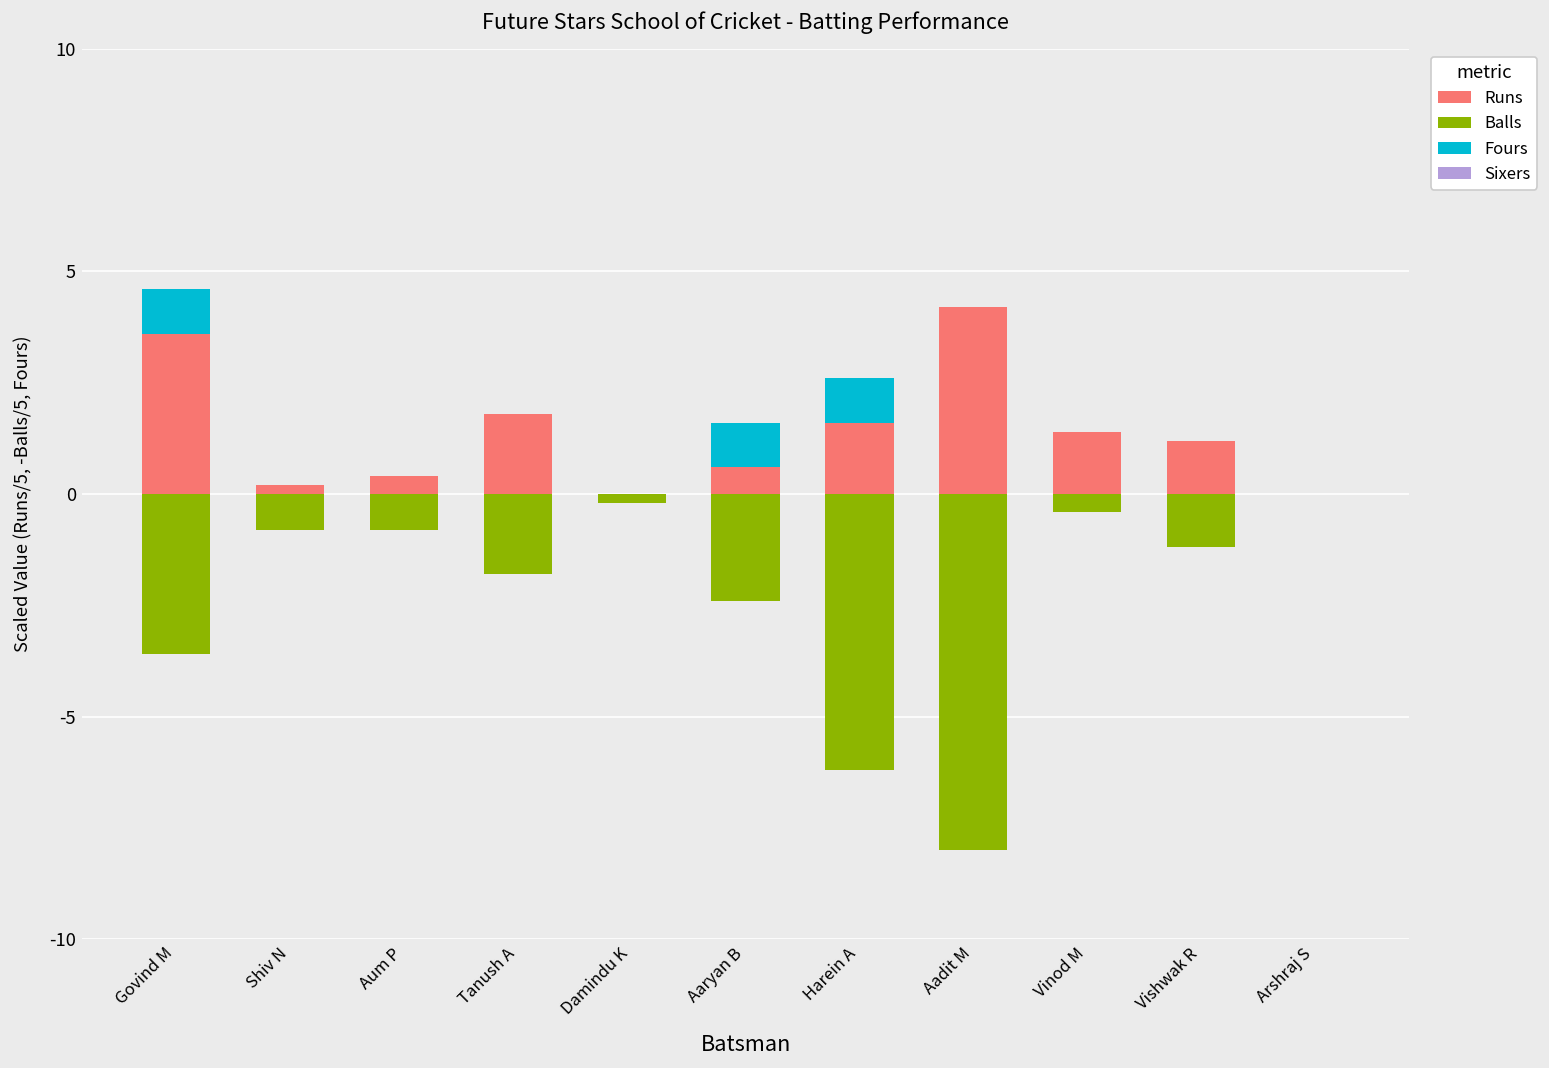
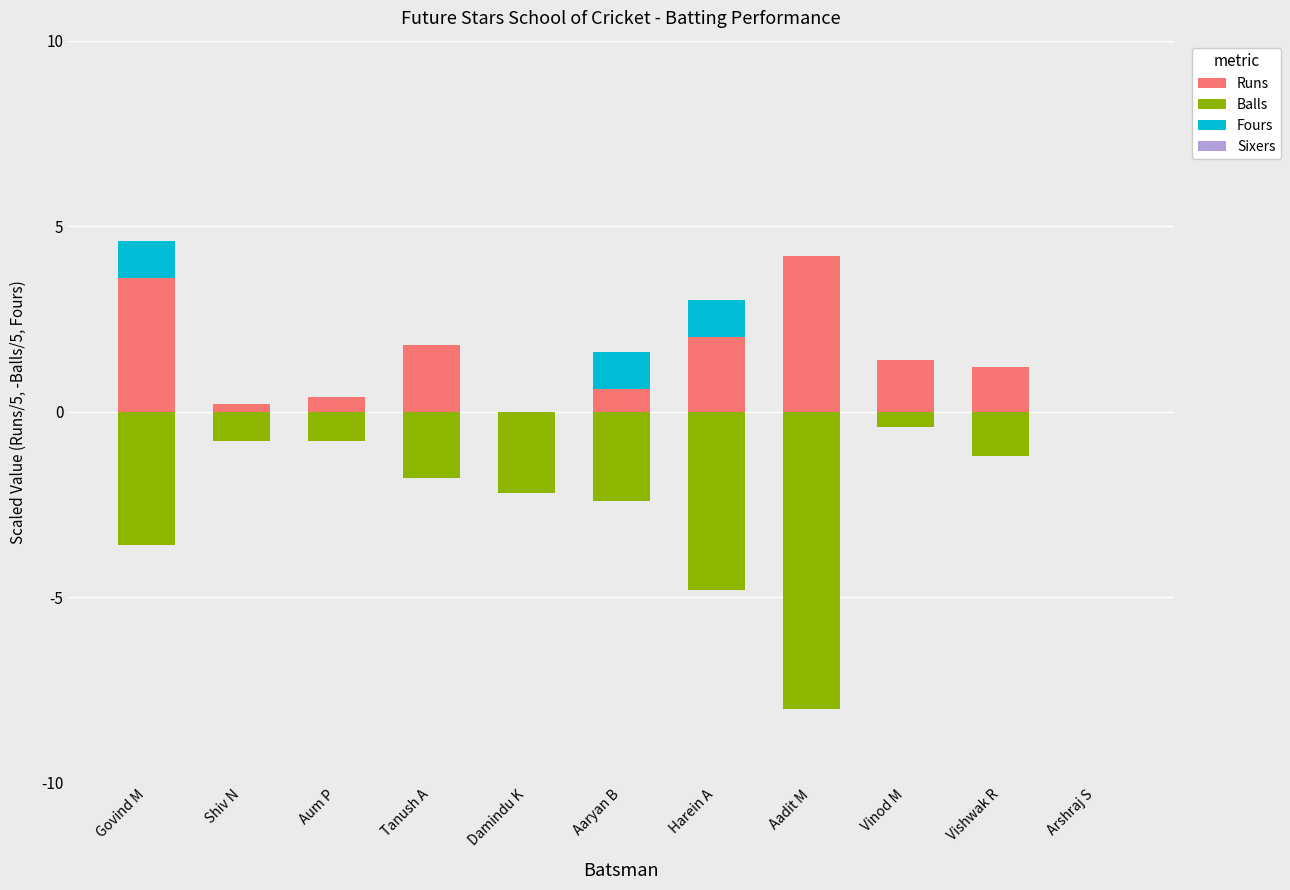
  {
    "Runs": {
      "Govind M": 3.6,
      "Shiv N": 0.2,
      "Aum P": 0.4,
      "Tanush A": 1.8,
      "Damindu K": 0.0,
      "Aaryan B": 0.6,
-     "Harein A": 1.6,
+     "Harein A": 2.0,
      "Aadit M": 4.2,
      "Vinod M": 1.4,
      "Vishwak R": 1.2,
      "Arshraj S": 0.0
    },
    "Balls": {
      "Govind M": -3.6,
      "Shiv N": -0.8,
      "Aum P": -0.8,
      "Tanush A": -1.8,
-     "Damindu K": -0.2,
+     "Damindu K": -2.2,
      "Aaryan B": -2.4,
-     "Harein A": -6.2,
+     "Harein A": -4.8,
      "Aadit M": -8.0,
      "Vinod M": -0.4,
      "Vishwak R": -1.2,
      "Arshraj S": 0.0
    },
    "Sixers": {
      "Shiv N": 0.0,
      "Aum P": 0.0,
      "Tanush A": 0.0,
      "Damindu K": 0.0,
      "Aadit M": 0.0,
      "Vinod M": 0.0,
      "Vishwak R": 0.0,
      "Arshraj S": 0.0
    }
  }
